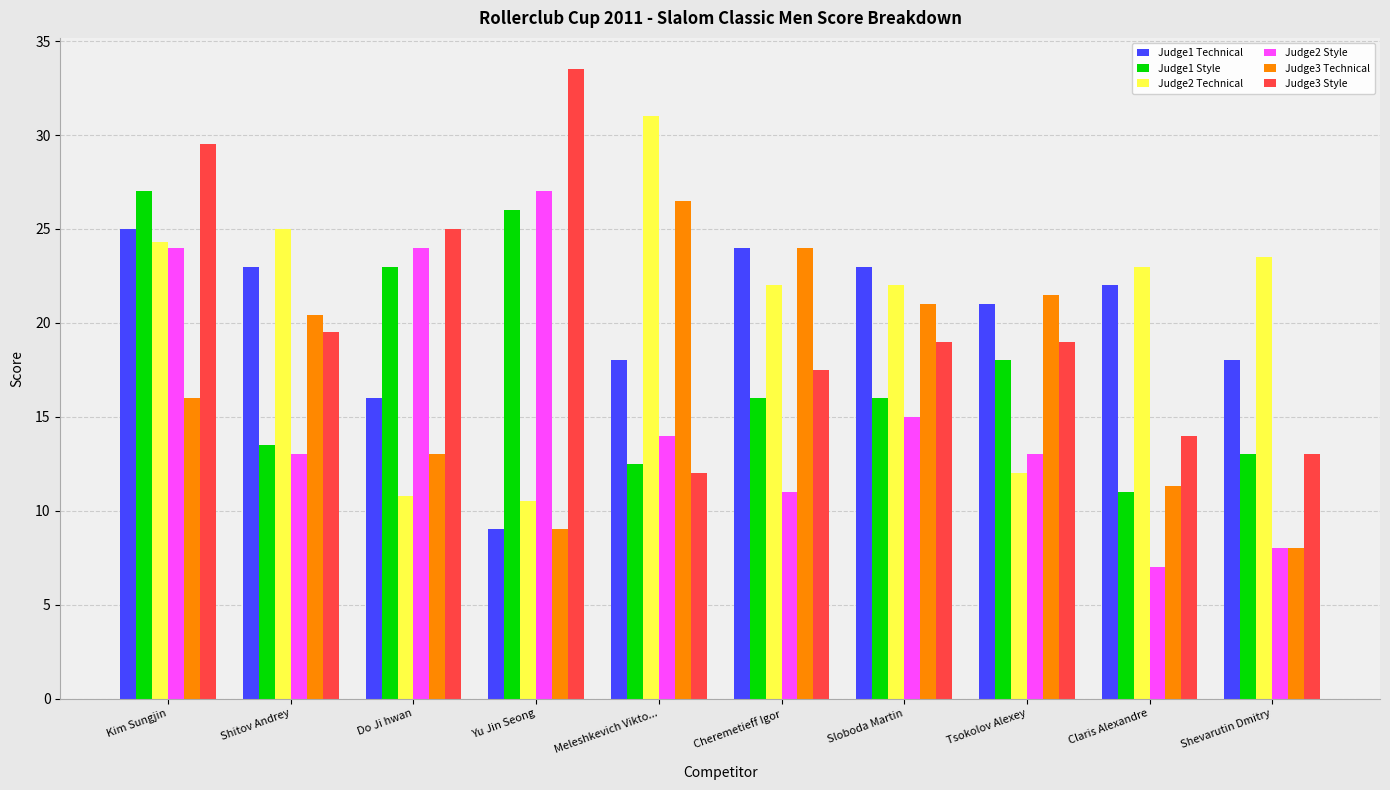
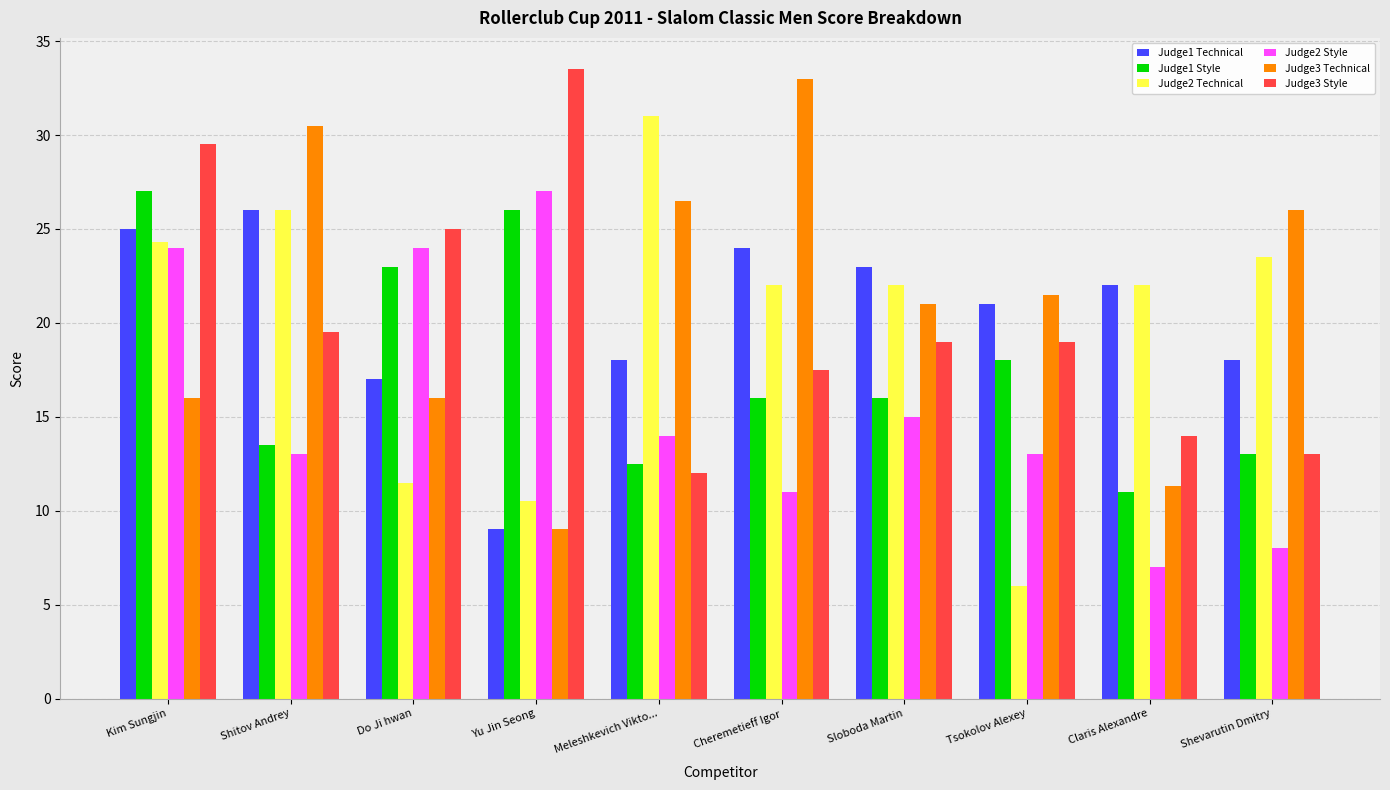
  {
    "Judge1 Technical": {
      "Kim Sungjin": 25,
-     "Shitov Andrey": 23,
-     "Do Ji hwan": 16,
+     "Shitov Andrey": 26,
+     "Do Ji hwan": 17,
      "Yu Jin Seong": 9,
      "Meleshkevich Vikto...": 18,
      "Cheremetieff Igor": 24,
      "Sloboda Martin": 23,
      "Tsokolov Alexey": 21,
      "Claris Alexandre": 22,
      "Shevarutin Dmitry": 18
    },
    "Judge1 Style": {
      "Kim Sungjin": 27.0,
      "Shitov Andrey": 13.5,
      "Do Ji hwan": 23.0,
      "Yu Jin Seong": 26.0,
      "Meleshkevich Vikto...": 12.5,
      "Cheremetieff Igor": 16.0,
      "Sloboda Martin": 16.0,
      "Tsokolov Alexey": 18.0,
      "Claris Alexandre": 11.0,
      "Shevarutin Dmitry": 13.0
    },
    "Judge2 Technical": {
      "Kim Sungjin": 24.3,
-     "Shitov Andrey": 25,
-     "Do Ji hwan": 10.8,
+     "Shitov Andrey": 26,
+     "Do Ji hwan": 11.5,
      "Yu Jin Seong": 10.5,
      "Meleshkevich Vikto...": 31.0,
      "Cheremetieff Igor": 22.0,
      "Sloboda Martin": 22.0,
-     "Tsokolov Alexey": 12,
-     "Claris Alexandre": 23,
+     "Tsokolov Alexey": 6,
+     "Claris Alexandre": 22,
      "Shevarutin Dmitry": 23.5
    },
    "Judge2 Style": {
      "Kim Sungjin": 24.0,
      "Shitov Andrey": 13.0,
      "Do Ji hwan": 24.0,
      "Yu Jin Seong": 27.0,
      "Meleshkevich Vikto...": 14.0,
      "Cheremetieff Igor": 11.0,
      "Sloboda Martin": 15.0,
      "Tsokolov Alexey": 13.0,
      "Claris Alexandre": 7.0,
      "Shevarutin Dmitry": 8.0
    },
    "Judge3 Technical": {
      "Kim Sungjin": 16.0,
-     "Shitov Andrey": 20.4,
-     "Do Ji hwan": 13,
+     "Shitov Andrey": 30.5,
+     "Do Ji hwan": 16,
      "Yu Jin Seong": 9.0,
      "Meleshkevich Vikto...": 26.5,
-     "Cheremetieff Igor": 24,
+     "Cheremetieff Igor": 33,
      "Sloboda Martin": 21.0,
      "Tsokolov Alexey": 21.5,
      "Claris Alexandre": 11.3,
-     "Shevarutin Dmitry": 8
+     "Shevarutin Dmitry": 26
    },
    "Judge3 Style": {
      "Kim Sungjin": 29.5,
      "Shitov Andrey": 19.5,
      "Do Ji hwan": 25.0,
      "Yu Jin Seong": 33.5,
      "Meleshkevich Vikto...": 12.0,
      "Cheremetieff Igor": 17.5,
      "Sloboda Martin": 19.0,
      "Tsokolov Alexey": 19.0,
      "Claris Alexandre": 14.0,
      "Shevarutin Dmitry": 13.0
    }
  }
